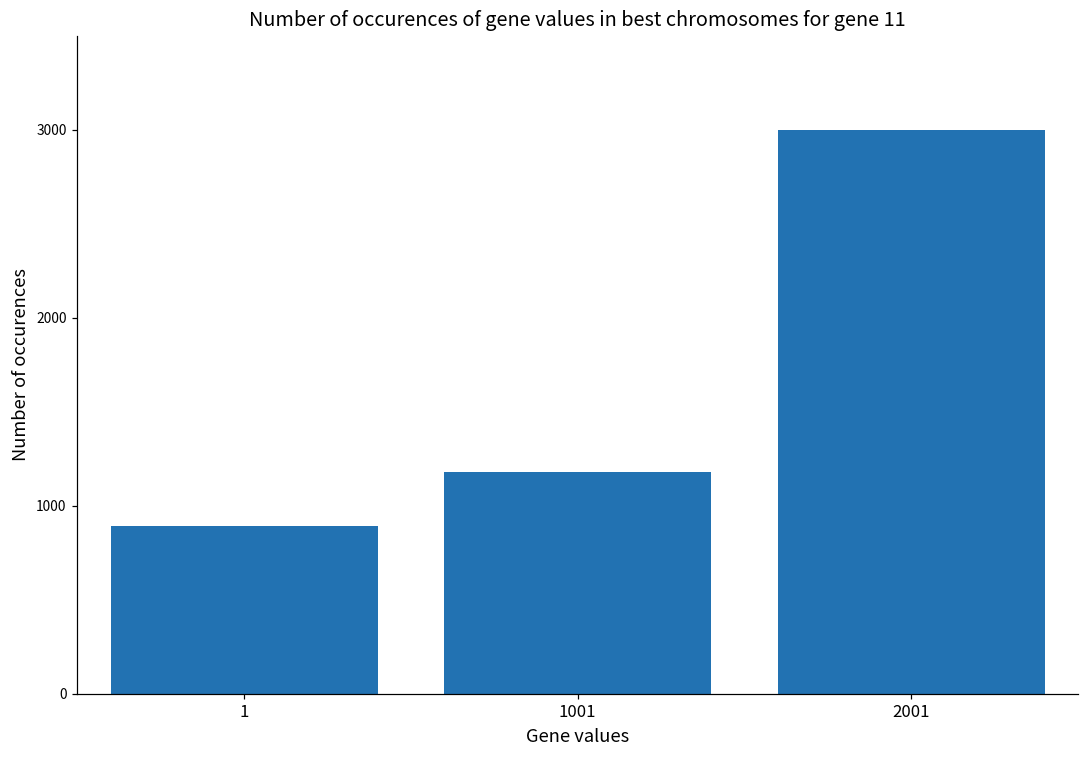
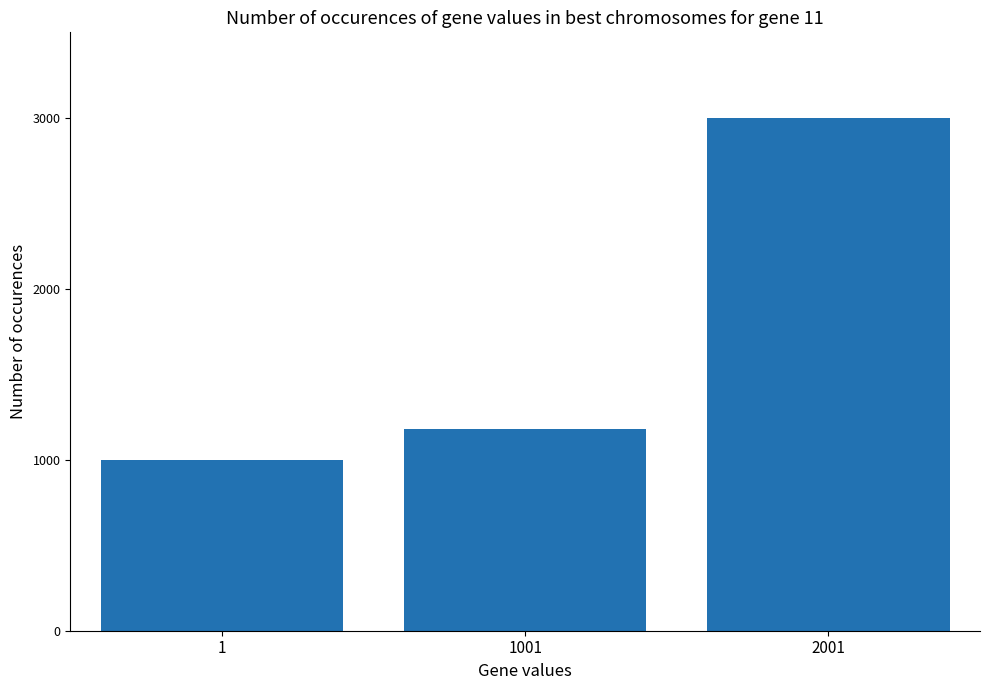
  {
-   "1": 890,
+   "1": 1000,
    "1001": 1180,
    "2001": 3000
  }
